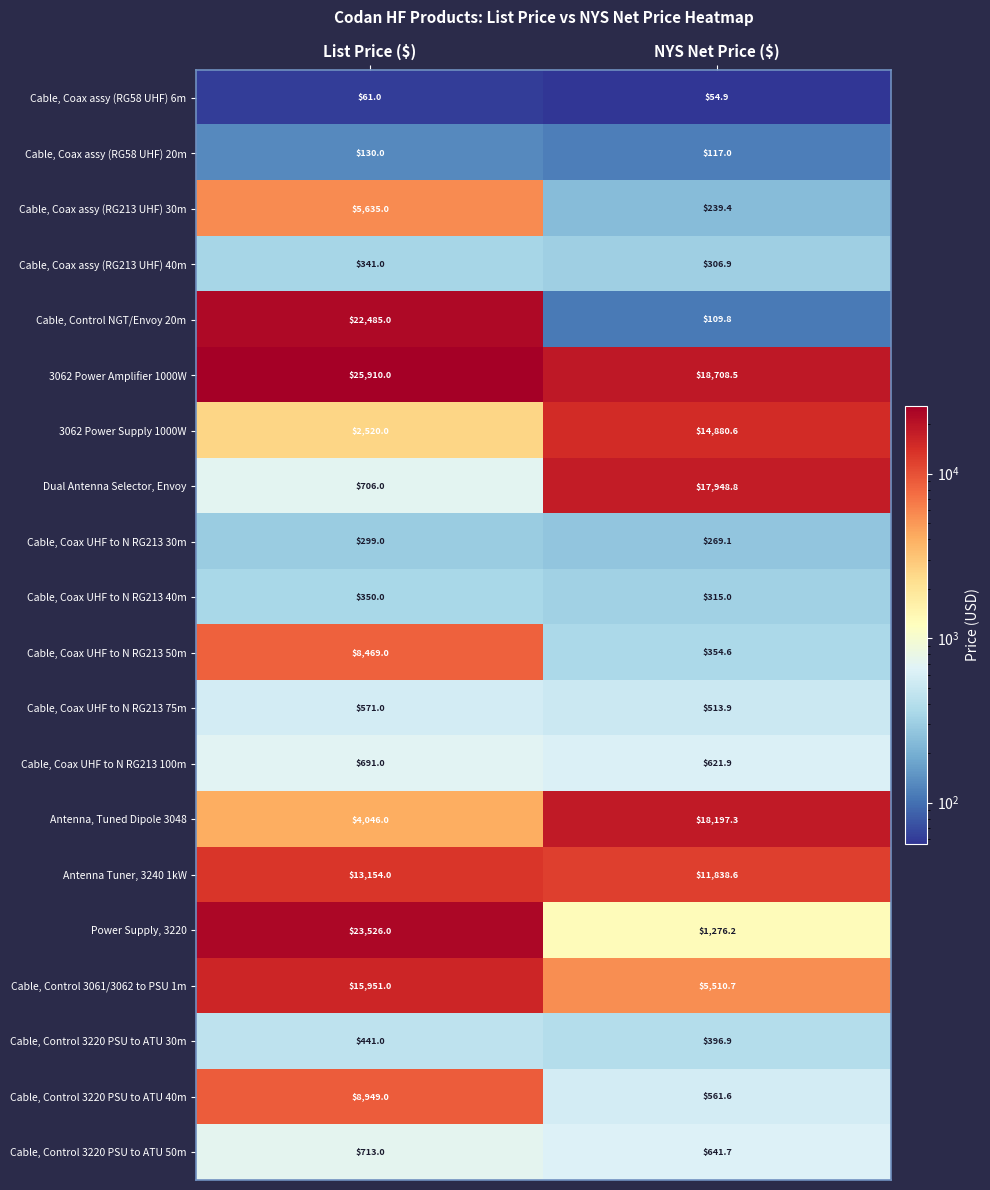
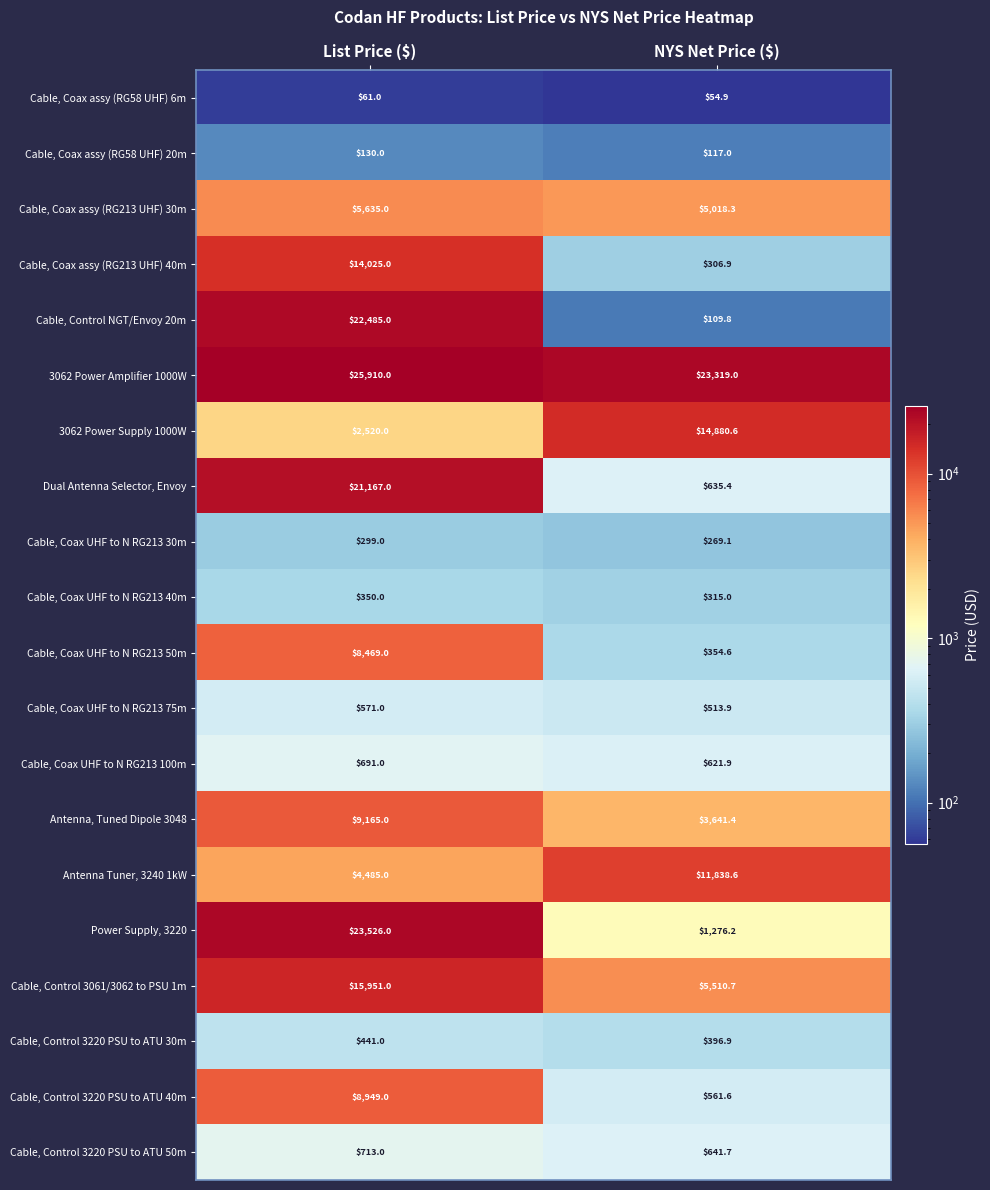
  {
    "Cable, Coax assy (RG58 UHF) 6m": {
      "List Price ($)": "$61.0",
      "NYS Net Price ($)": "$54.9"
    },
    "Cable, Coax assy (RG58 UHF) 20m": {
      "List Price ($)": "$130.0",
      "NYS Net Price ($)": "$117.0"
    },
    "Cable, Coax assy (RG213 UHF) 30m": {
      "List Price ($)": "$5,635.0",
-     "NYS Net Price ($)": "$239.4"
+     "NYS Net Price ($)": "$5,018.3"
    },
    "Cable, Coax assy (RG213 UHF) 40m": {
-     "List Price ($)": "$341.0",
+     "List Price ($)": "$14,025.0",
      "NYS Net Price ($)": "$306.9"
    },
    "Cable, Control NGT/Envoy 20m": {
      "List Price ($)": "$22,485.0",
      "NYS Net Price ($)": "$109.8"
    },
    "3062 Power Amplifier 1000W": {
      "List Price ($)": "$25,910.0",
-     "NYS Net Price ($)": "$18,708.5"
+     "NYS Net Price ($)": "$23,319.0"
    },
    "3062 Power Supply 1000W": {
      "List Price ($)": "$2,520.0",
      "NYS Net Price ($)": "$14,880.6"
    },
    "Dual Antenna Selector, Envoy": {
-     "List Price ($)": "$706.0",
-     "NYS Net Price ($)": "$17,948.8"
+     "List Price ($)": "$21,167.0",
+     "NYS Net Price ($)": "$635.4"
    },
    "Cable, Coax UHF to N RG213 30m": {
      "List Price ($)": "$299.0",
      "NYS Net Price ($)": "$269.1"
    },
    "Cable, Coax UHF to N RG213 40m": {
      "List Price ($)": "$350.0",
      "NYS Net Price ($)": "$315.0"
    },
    "Cable, Coax UHF to N RG213 50m": {
      "List Price ($)": "$8,469.0",
      "NYS Net Price ($)": "$354.6"
    },
    "Cable, Coax UHF to N RG213 75m": {
      "List Price ($)": "$571.0",
      "NYS Net Price ($)": "$513.9"
    },
    "Cable, Coax UHF to N RG213 100m": {
      "List Price ($)": "$691.0",
      "NYS Net Price ($)": "$621.9"
    },
    "Antenna, Tuned Dipole 3048": {
-     "List Price ($)": "$4,046.0",
-     "NYS Net Price ($)": "$18,197.3"
+     "List Price ($)": "$9,165.0",
+     "NYS Net Price ($)": "$3,641.4"
    },
    "Antenna Tuner, 3240 1kW": {
-     "List Price ($)": "$13,154.0",
+     "List Price ($)": "$4,485.0",
      "NYS Net Price ($)": "$11,838.6"
    },
    "Power Supply, 3220": {
      "List Price ($)": "$23,526.0",
      "NYS Net Price ($)": "$1,276.2"
    },
    "Cable, Control 3061/3062 to PSU 1m": {
      "List Price ($)": "$15,951.0",
      "NYS Net Price ($)": "$5,510.7"
    },
    "Cable, Control 3220 PSU to ATU 30m": {
      "List Price ($)": "$441.0",
      "NYS Net Price ($)": "$396.9"
    },
    "Cable, Control 3220 PSU to ATU 40m": {
      "List Price ($)": "$8,949.0",
      "NYS Net Price ($)": "$561.6"
    },
    "Cable, Control 3220 PSU to ATU 50m": {
      "List Price ($)": "$713.0",
      "NYS Net Price ($)": "$641.7"
    }
  }
